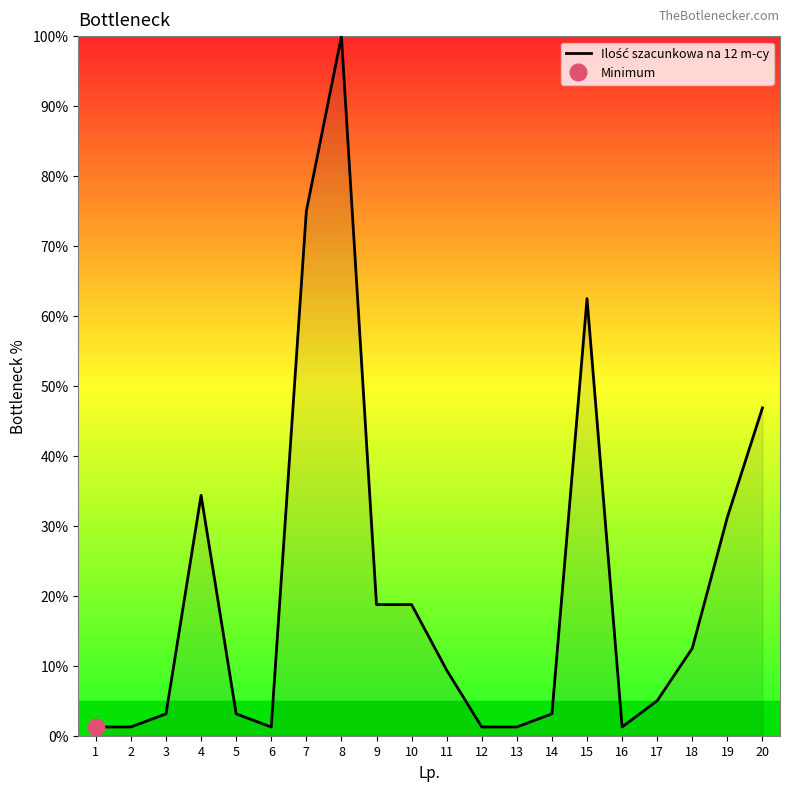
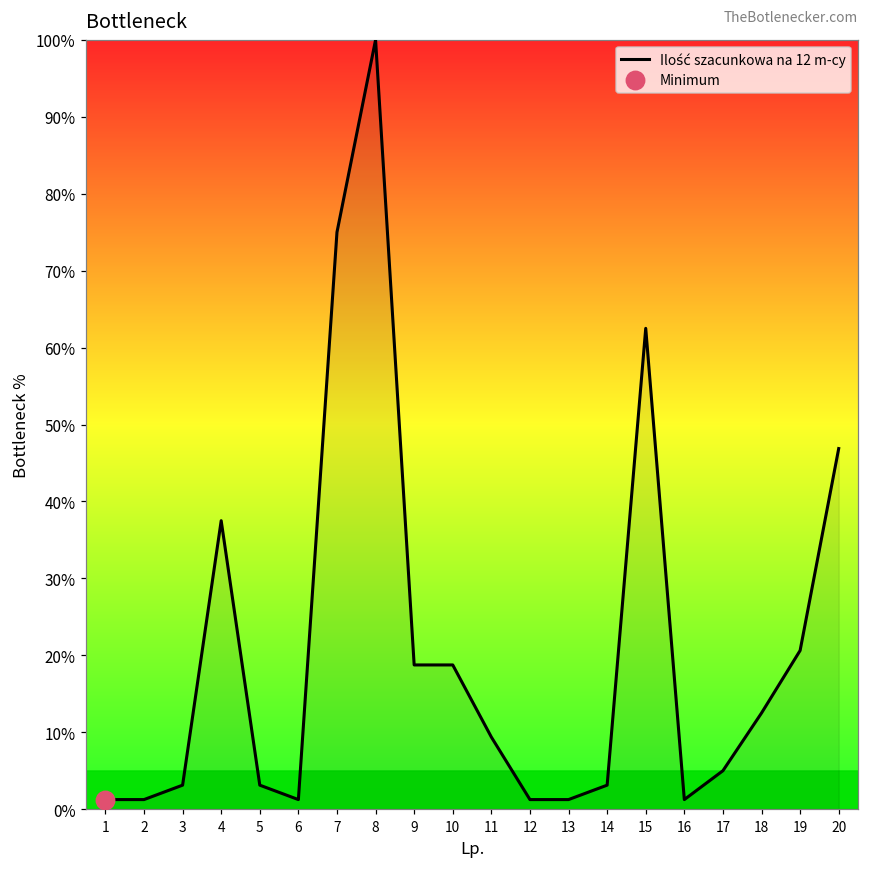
  {
    "Ilość szacunkowa na 12 m-cy": {
-     "4": "34%",
+     "4": "38%",
      "7": "75%",
      "8": "100%",
      "9": "19%",
      "10": "19%",
      "11": "9%",
      "15": "63%",
      "18": "13%",
-     "19": "31%",
+     "19": "21%",
      "20": "47%"
    }
  }
